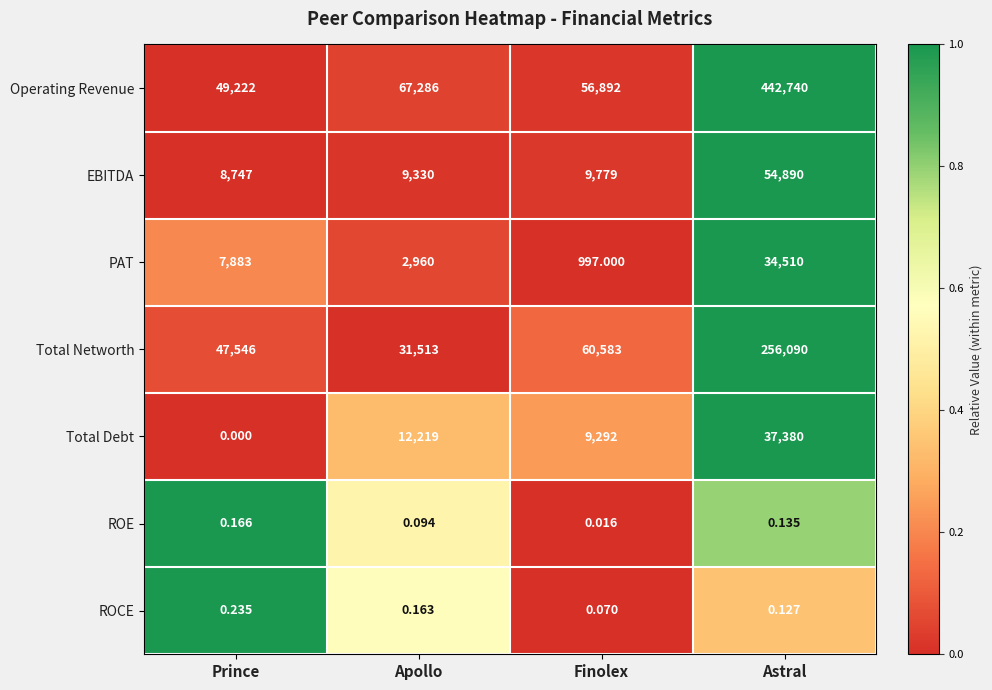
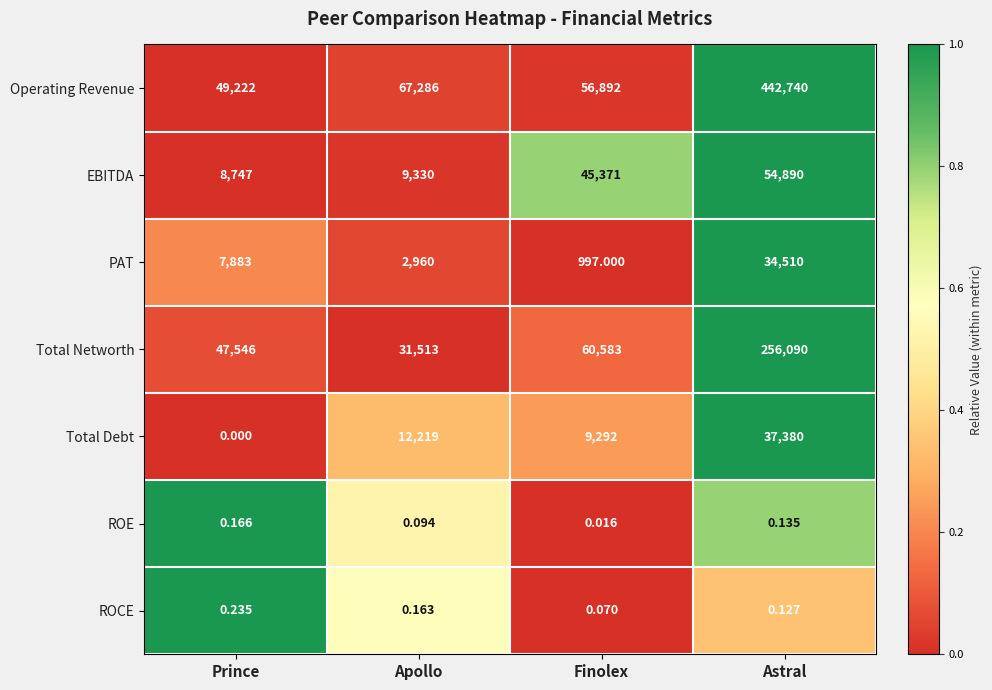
  {
    "Operating Revenue": {
      "Prince": "49,222",
      "Apollo": "67,286",
      "Finolex": "56,892",
      "Astral": "442,740"
    },
    "EBITDA": {
      "Prince": "8,747",
      "Apollo": "9,330",
-     "Finolex": "9,779",
+     "Finolex": "45,371",
      "Astral": "54,890"
    },
    "PAT": {
      "Prince": "7,883",
      "Apollo": "2,960",
      "Finolex": "997.000",
      "Astral": "34,510"
    },
    "Total Networth": {
      "Prince": "47,546",
      "Apollo": "31,513",
      "Finolex": "60,583",
      "Astral": "256,090"
    },
    "Total Debt": {
      "Prince": "0.000",
      "Apollo": "12,219",
      "Finolex": "9,292",
      "Astral": "37,380"
    },
    "ROE": {
      "Prince": "0.166",
      "Apollo": "0.094",
      "Finolex": "0.016",
      "Astral": "0.135"
    },
    "ROCE": {
      "Prince": "0.235",
      "Apollo": "0.163",
      "Finolex": "0.070",
      "Astral": "0.127"
    }
  }
